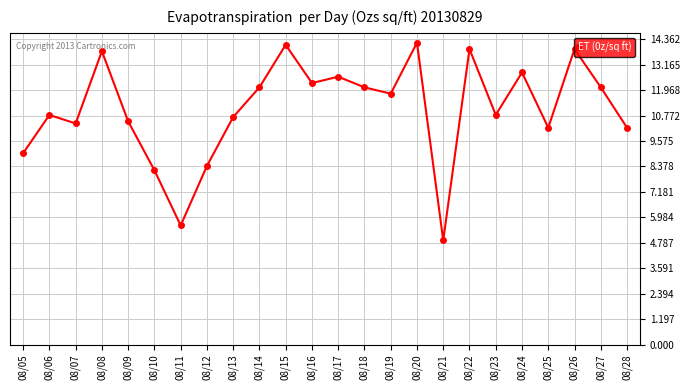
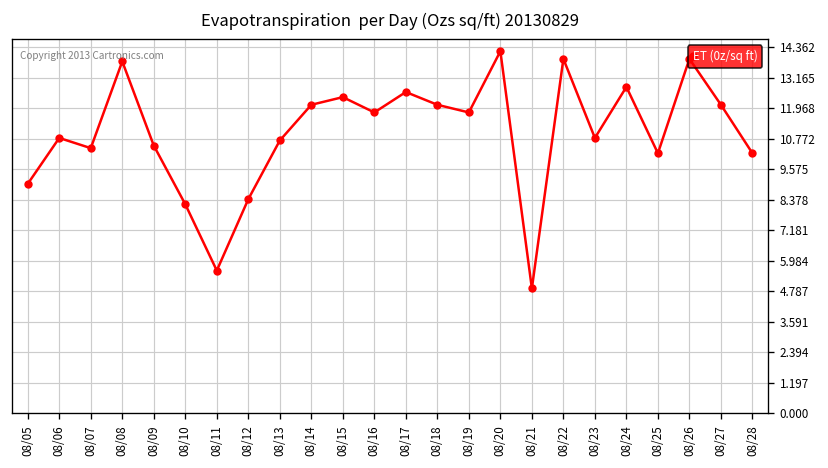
  {
    "08/05": 9.0,
    "08/06": 10.8,
    "08/07": 10.4,
    "08/09": 10.5,
    "08/10": 8.2,
    "08/11": 5.6,
    "08/12": 8.4,
    "08/13": 10.7,
    "08/14": 12.1,
-   "08/15": 14.1,
-   "08/16": 12.3,
+   "08/15": 12.4,
+   "08/16": 11.8,
    "08/17": 12.6,
    "08/18": 12.1,
    "08/19": 11.8,
    "08/20": 14.2,
    "08/21": 4.9,
    "08/22": 13.9,
    "08/23": 10.8,
    "08/24": 12.8,
    "08/25": 10.2,
    "08/27": 12.1,
    "08/28": 10.2
  }
